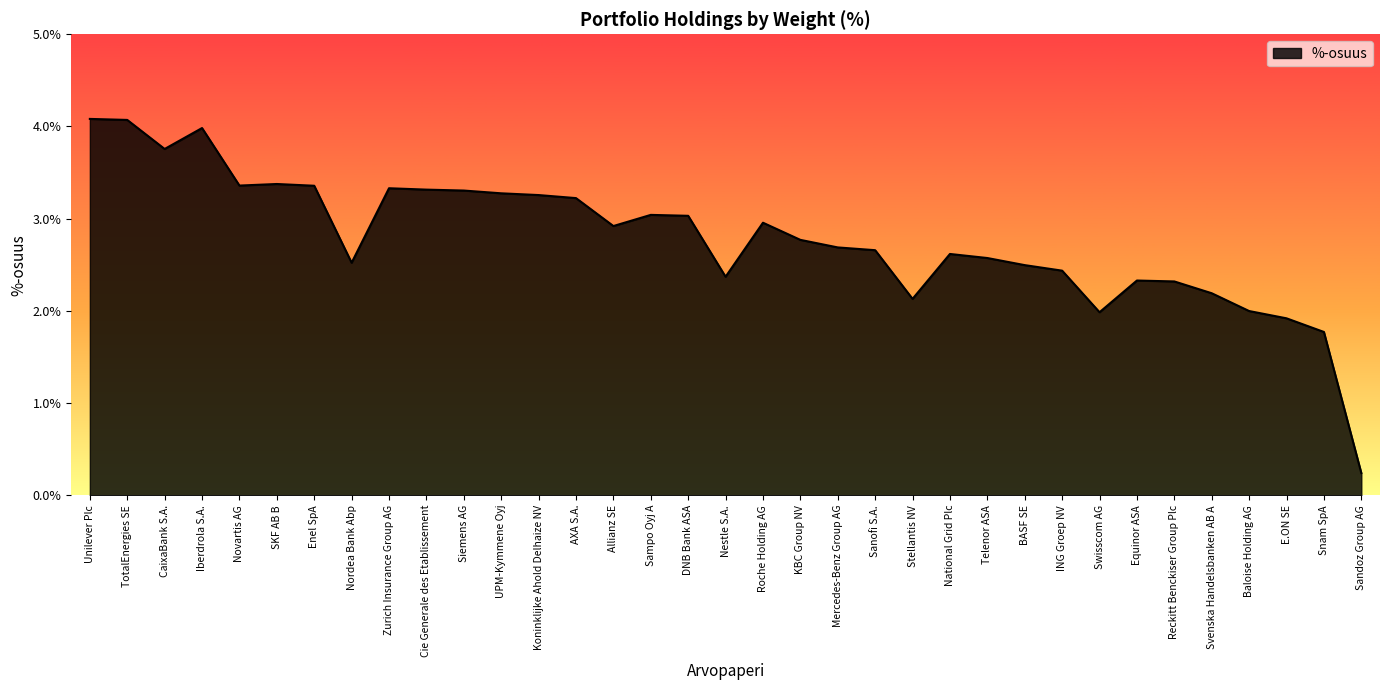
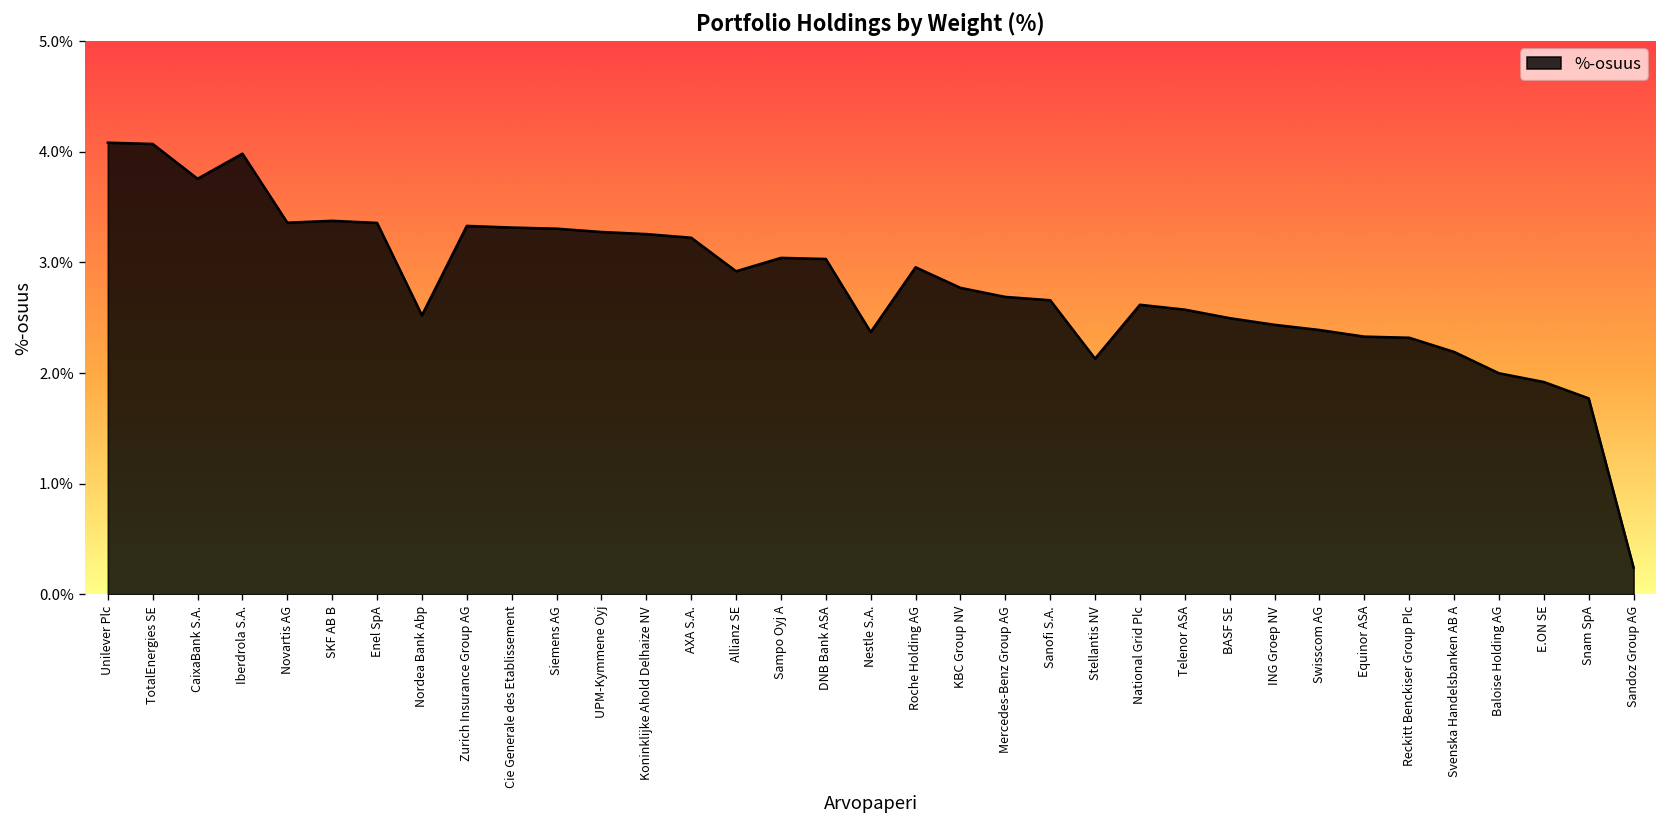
  {
    "Unilever Plc": "4.1%",
    "TotalEnergies SE": "4.1%",
    "CaixaBank S.A.": "3.8%",
    "Iberdrola S.A.": "4.0%",
    "Novartis AG": "3.4%",
    "SKF AB B": "3.4%",
    "Enel SpA": "3.4%",
    "Nordea Bank Abp": "2.5%",
    "Zurich Insurance Group AG": "3.3%",
    "Cie Generale des Etablissement": "3.3%",
    "Siemens AG": "3.3%",
    "UPM-Kymmene Oyj": "3.3%",
    "Koninklijke Ahold Delhaize NV": "3.3%",
    "AXA S.A.": "3.2%",
    "Allianz SE": "2.9%",
    "Sampo Oyj A": "3.0%",
    "DNB Bank ASA": "3.0%",
    "Nestle S.A.": "2.4%",
    "Roche Holding AG": "3.0%",
    "KBC Group NV": "2.8%",
    "Mercedes-Benz Group AG": "2.7%",
    "Sanofi S.A.": "2.7%",
    "Stellantis NV": "2.1%",
    "National Grid Plc": "2.6%",
    "Telenor ASA": "2.6%",
    "BASF SE": "2.5%",
    "ING Groep NV": "2.4%",
-   "Swisscom AG": "2.0%",
+   "Swisscom AG": "2.4%",
    "Equinor ASA": "2.3%",
    "Reckitt Benckiser Group Plc": "2.3%",
    "Svenska Handelsbanken AB A": "2.2%",
    "Baloise Holding AG": "2.0%",
    "E.ON SE": "1.9%",
    "Snam SpA": "1.8%",
    "Sandoz Group AG": "0.2%"
  }
